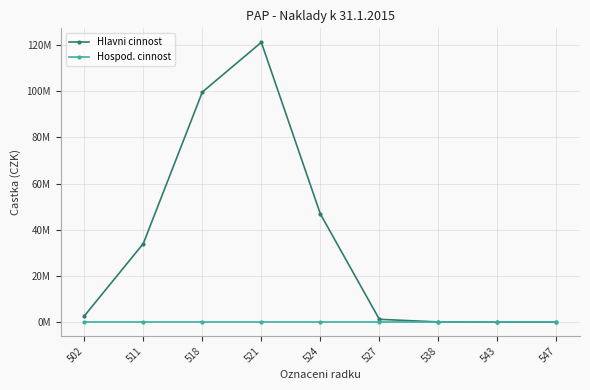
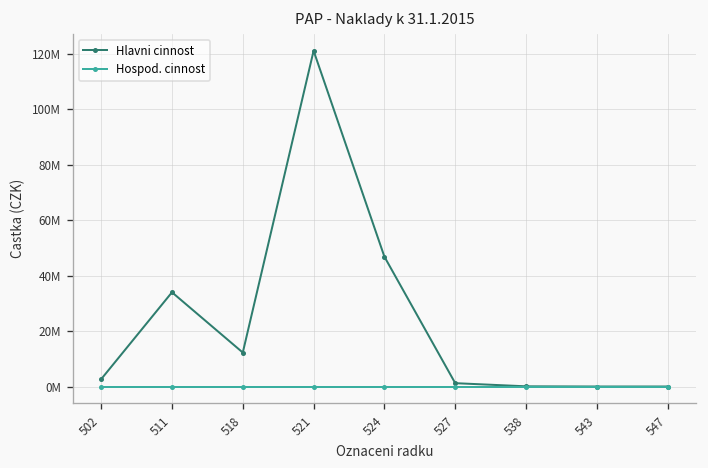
  {
    "Hlavni cinnost": {
      "502": 3000000,
      "511": 34000000,
-     "518": 100000000,
+     "518": 12000000,
      "521": 121000000,
      "524": 47000000,
      "527": 1000000
    },
    "Hospod. cinnost": {
      "502": 0,
      "511": 0,
      "518": 0,
      "521": 0,
      "524": 0,
      "527": 0
    }
  }
